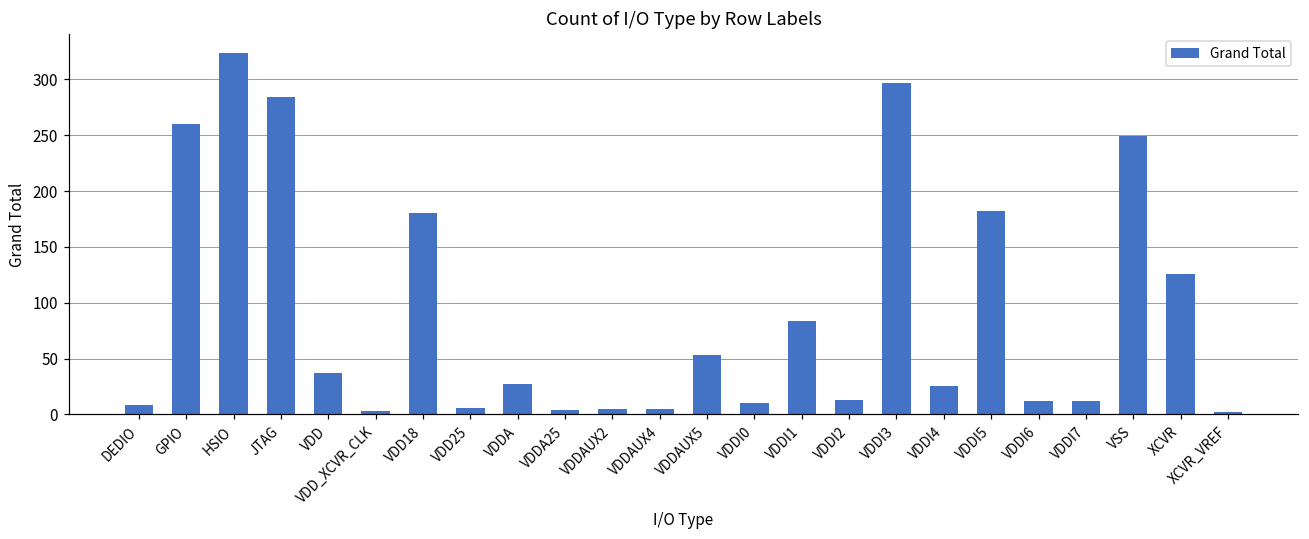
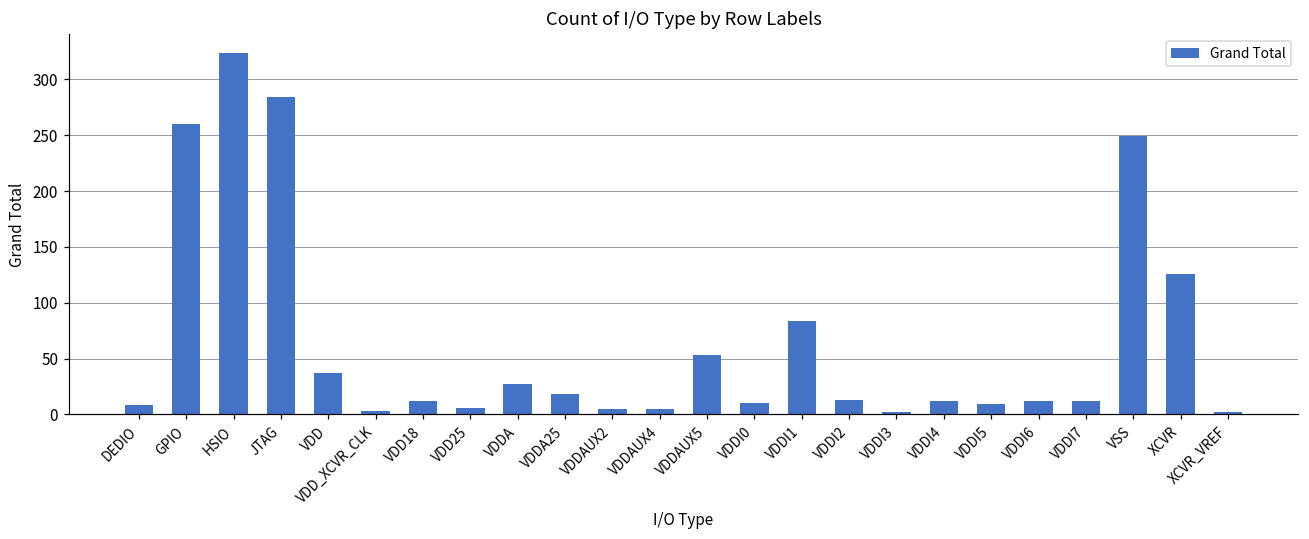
  {
    "DEDIO": 8,
    "GPIO": 260,
    "HSIO": 324,
    "JTAG": 284,
    "VDD": 37,
    "VDD_XCVR_CLK": 3,
-   "VDD18": 180,
+   "VDD18": 12,
    "VDD25": 6,
    "VDDA": 27,
-   "VDDA25": 4,
+   "VDDA25": 18,
    "VDDAUX2": 5,
    "VDDAUX4": 5,
    "VDDAUX5": 53,
    "VDDI0": 10,
    "VDDI1": 84,
    "VDDI2": 13,
-   "VDDI3": 297,
-   "VDDI4": 25,
-   "VDDI5": 182,
+   "VDDI3": 2,
+   "VDDI4": 12,
+   "VDDI5": 9,
    "VDDI6": 12,
    "VDDI7": 12,
    "VSS": 249,
    "XCVR": 126
  }
